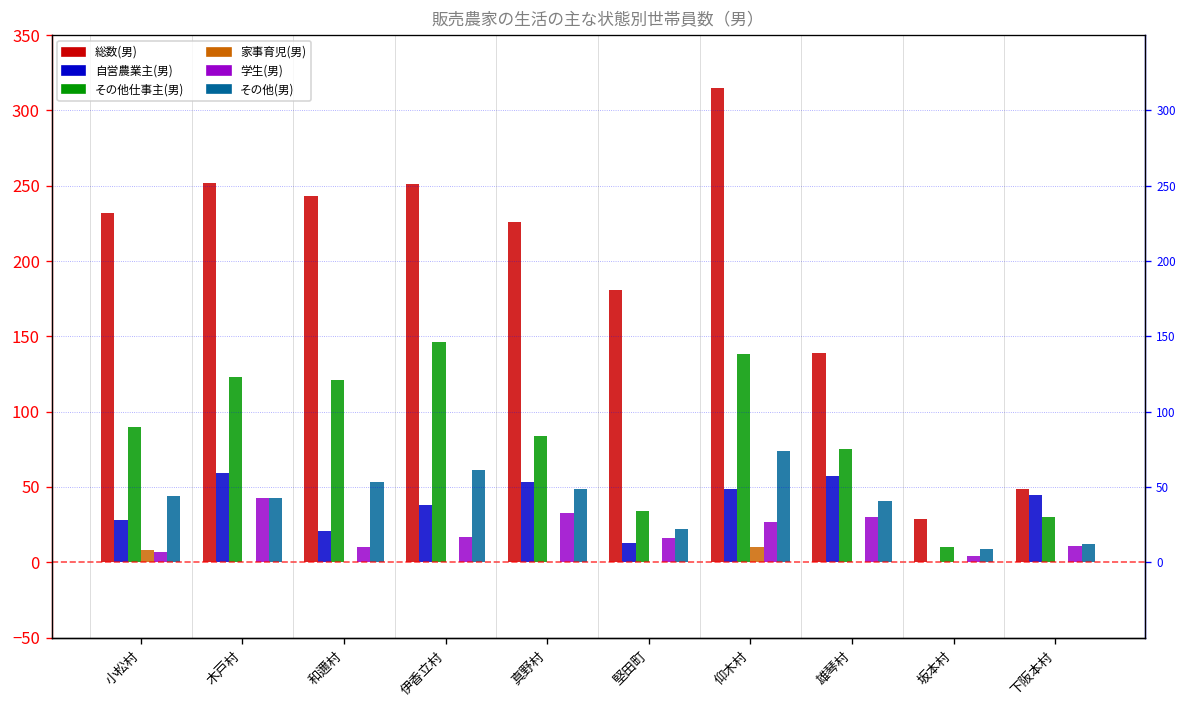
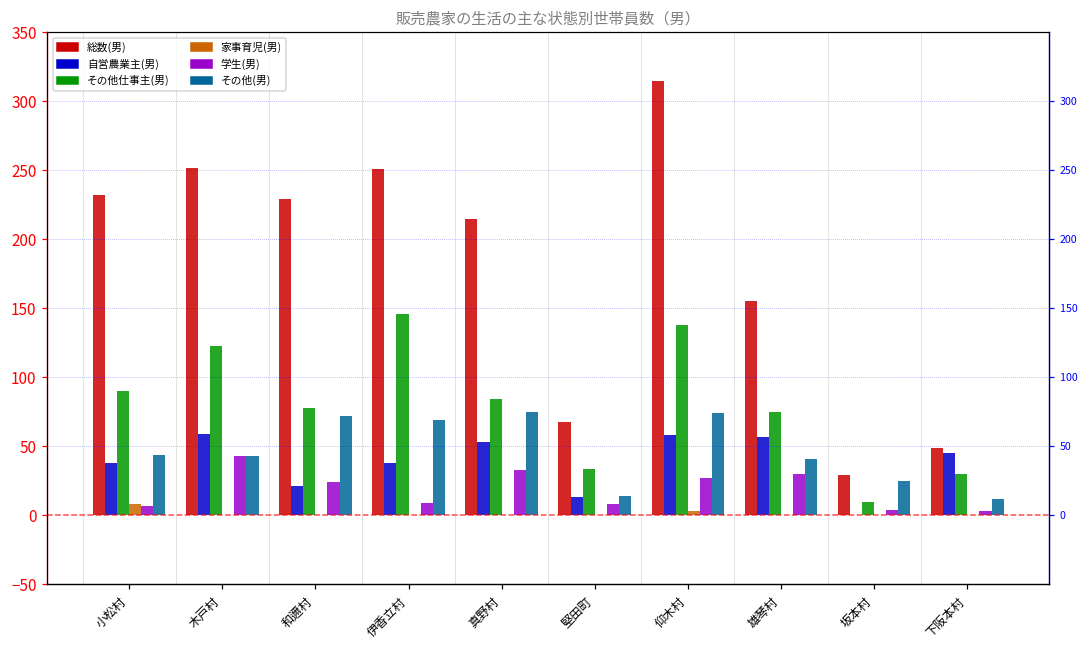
  {
    "総数(男)": {
      "小松村": 232,
      "木戸村": 252,
-     "和邇村": 243,
+     "和邇村": 229,
      "伊香立村": 251,
-     "真野村": 226,
-     "堅田町": 181,
+     "真野村": 215,
+     "堅田町": 68,
      "仰木村": 315,
-     "雄琴村": 139,
+     "雄琴村": 155,
      "坂本村": 29,
      "下阪本村": 49
    },
    "自営農業主(男)": {
-     "小松村": 28,
+     "小松村": 38,
      "木戸村": 59,
      "和邇村": 21,
      "伊香立村": 38,
      "真野村": 53,
      "堅田町": 13,
-     "仰木村": 49,
+     "仰木村": 58,
      "雄琴村": 57,
      "坂本村": 0,
      "下阪本村": 45
    },
    "その他仕事主(男)": {
      "小松村": 90,
      "木戸村": 123,
-     "和邇村": 121,
+     "和邇村": 78,
      "伊香立村": 146,
      "真野村": 84,
      "堅田町": 34,
      "仰木村": 138,
      "雄琴村": 75,
      "坂本村": 10,
      "下阪本村": 30
    },
    "家事育児(男)": {
      "小松村": 8,
      "木戸村": 0,
      "和邇村": 0,
      "伊香立村": 0,
      "真野村": 0,
      "堅田町": 0,
-     "仰木村": 10,
+     "仰木村": 3,
      "雄琴村": 0,
      "坂本村": 0,
      "下阪本村": 0
    },
    "学生(男)": {
      "小松村": 7,
      "木戸村": 43,
-     "和邇村": 10,
-     "伊香立村": 17,
+     "和邇村": 24,
+     "伊香立村": 9,
      "真野村": 33,
-     "堅田町": 16,
+     "堅田町": 8,
      "仰木村": 27,
      "雄琴村": 30,
      "坂本村": 4,
-     "下阪本村": 11
+     "下阪本村": 3
    },
    "その他(男)": {
      "小松村": 44,
      "木戸村": 43,
-     "和邇村": 53,
-     "伊香立村": 61,
-     "真野村": 49,
-     "堅田町": 22,
+     "和邇村": 72,
+     "伊香立村": 69,
+     "真野村": 75,
+     "堅田町": 14,
      "仰木村": 74,
      "雄琴村": 41,
-     "坂本村": 9,
+     "坂本村": 25,
      "下阪本村": 12
    }
  }
